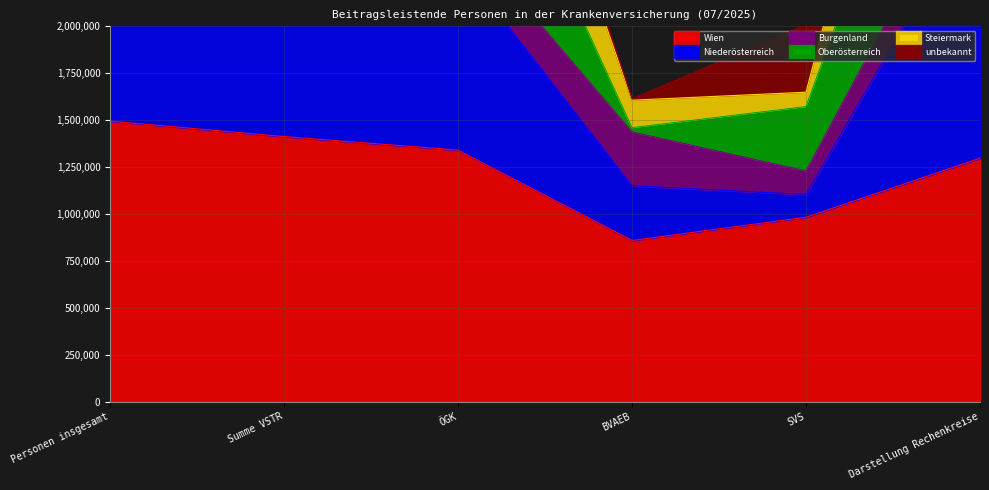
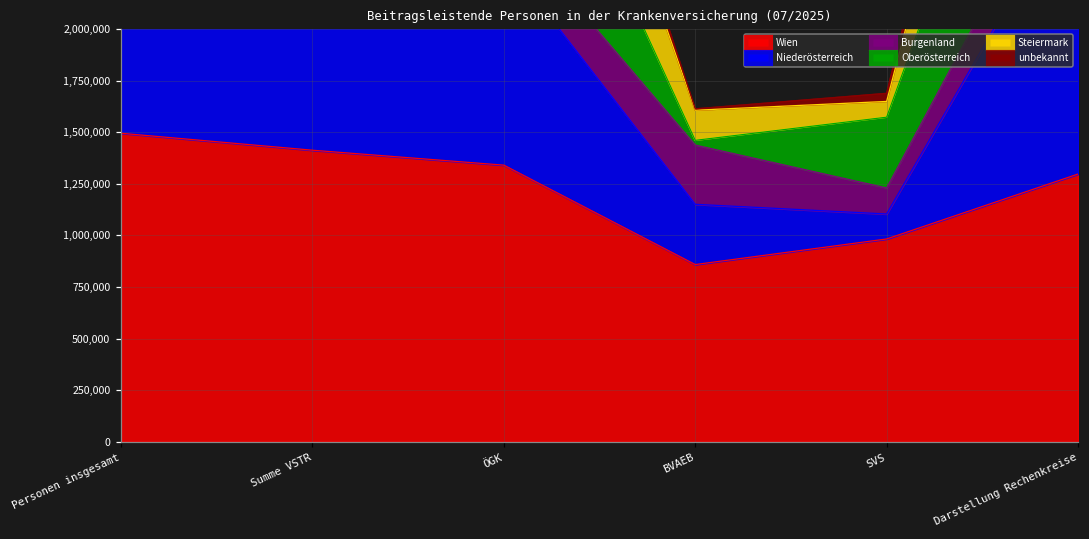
  {
    "Wien": {
      "Personen insgesamt": "1,490,000",
      "Summe VSTR": "1,410,000",
      "ÖGK": "1,340,000",
      "BVAEB": "860,000",
      "SVS": "980,000",
      "Darstellung Rechenkreise": "1,300,000"
    },
    "Niederösterreich": {
      "BVAEB": "290,000",
      "SVS": "120,000"
    },
    "Burgenland": {
      "BVAEB": "290,000",
      "SVS": "130,000"
    },
    "Oberösterreich": {
      "BVAEB": "20,000",
      "SVS": "340,000"
    },
    "Steiermark": {
      "SVS": "80,000"
    },
    "unbekannt": {
-     "SVS": "360,000"
+     "SVS": "40,000"
    }
  }
